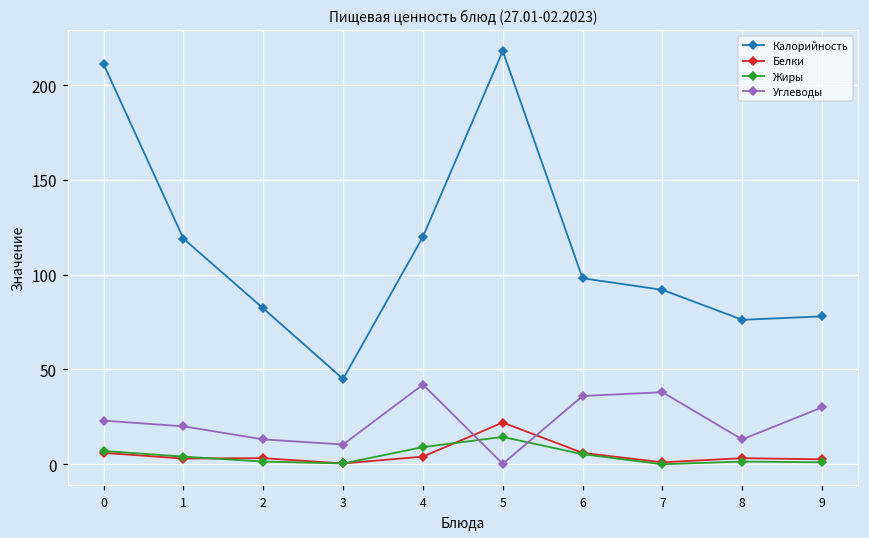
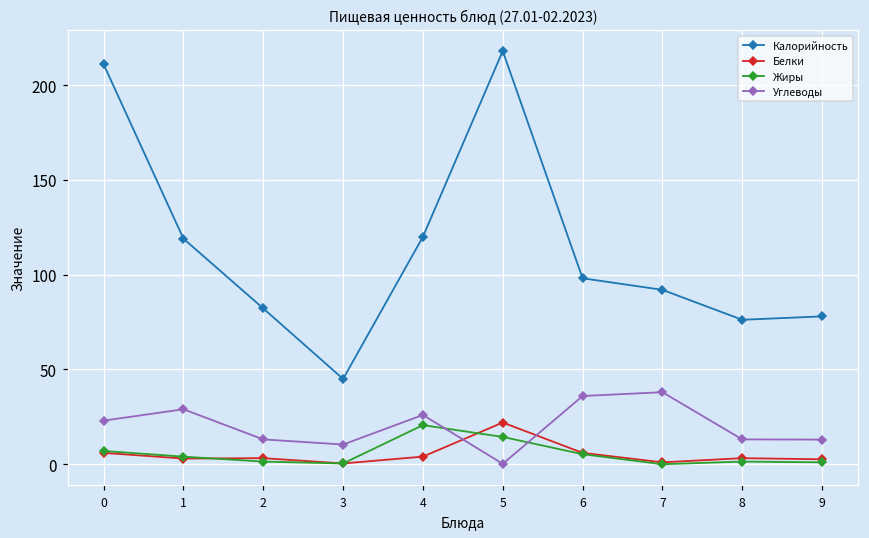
  {
    "Калорийность": {
      "0": 211,
      "1": 119,
      "2": 82,
      "3": 45,
      "4": 120,
      "5": 218,
      "6": 98,
      "7": 92,
      "8": 76,
      "9": 78
    },
    "Белки": {
      "2": 3,
      "4": 4,
      "5": 22,
      "8": 3,
      "9": 3
    },
    "Жиры": {
      "2": 1,
-     "4": 9,
+     "4": 21,
      "5": 14,
      "8": 1,
      "9": 1
    },
    "Углеводы": {
      "0": 23,
-     "1": 20,
+     "1": 29,
      "2": 13,
      "3": 10,
-     "4": 42,
+     "4": 26,
      "5": 0,
      "6": 36,
      "7": 38,
      "8": 13,
-     "9": 30
+     "9": 13
    }
  }
